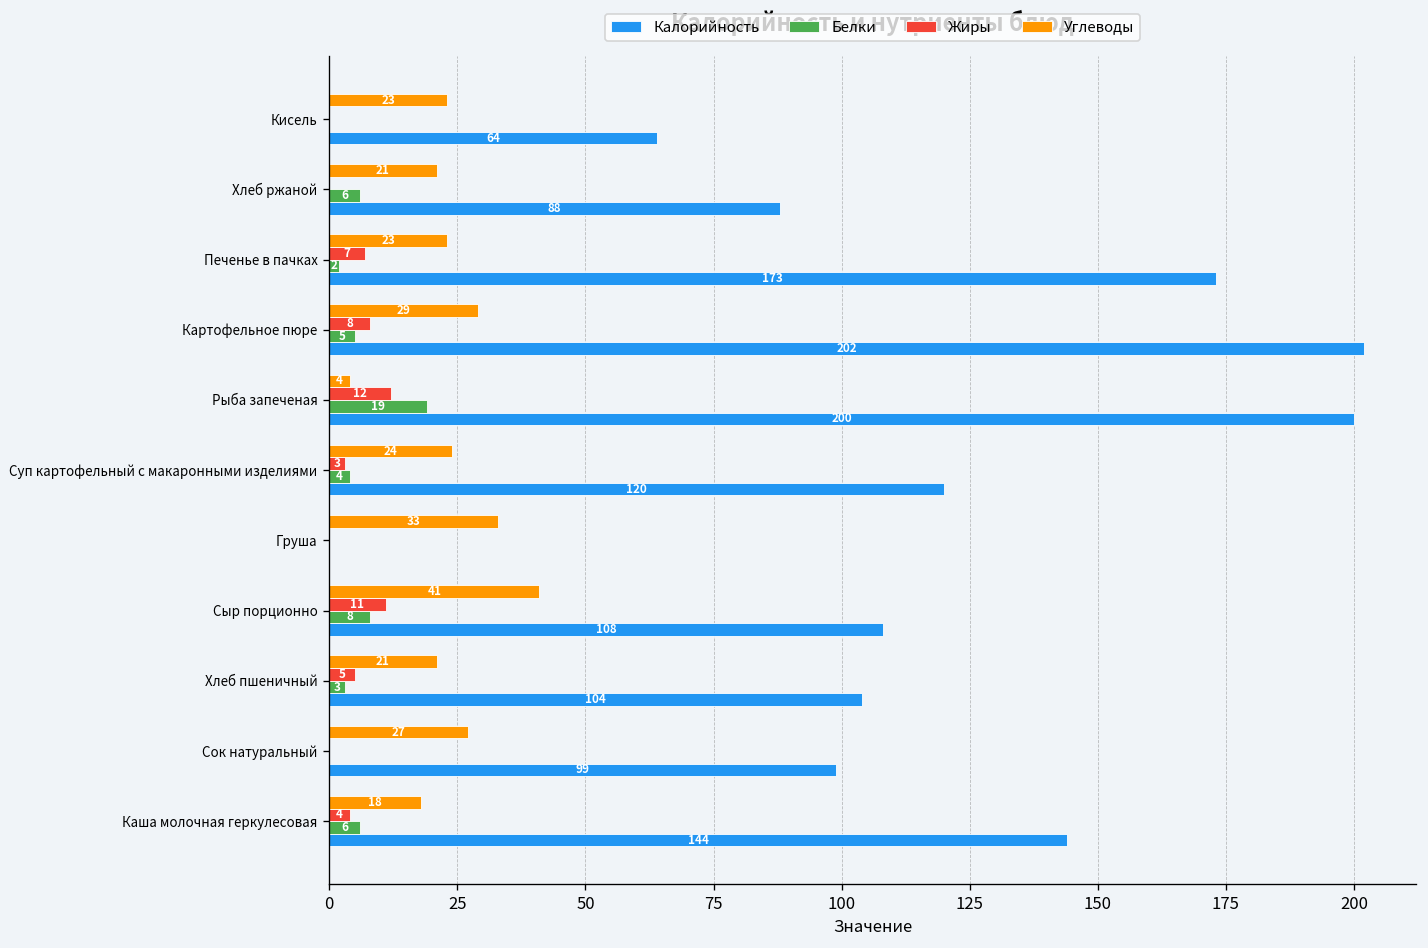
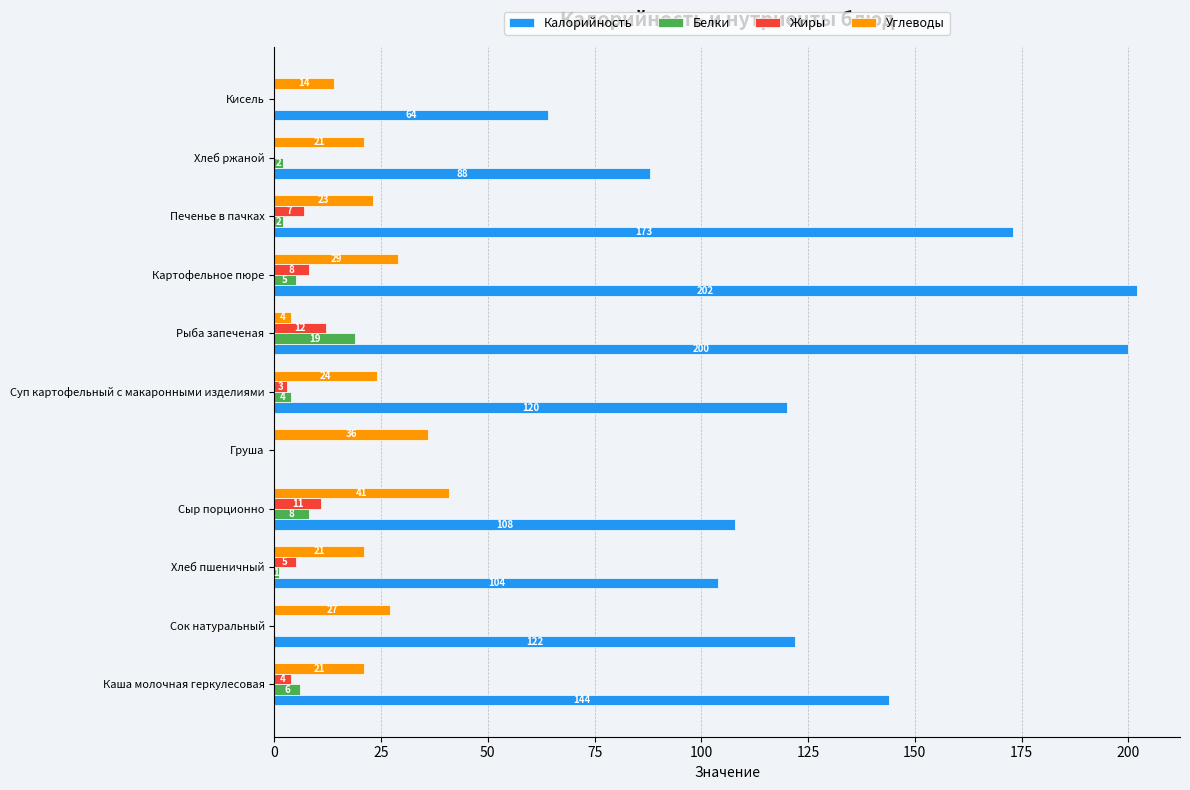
  {
    "Калорийность": {
      "Кисель": 64,
      "Хлеб ржаной": 88,
      "Печенье в пачках": 173,
      "Картофельное пюре": 202,
      "Рыба запеченая": 200,
      "Суп картофельный с макаронными изделиями": 120,
      "Сыр порционно": 108,
      "Хлеб пшеничный": 104,
-     "Сок натуральный": 99,
+     "Сок натуральный": 122,
      "Каша молочная геркулесовая": 144
    },
    "Белки": {
-     "Хлеб ржаной": 6,
+     "Хлеб ржаной": 2,
      "Печенье в пачках": 2,
      "Картофельное пюре": 5,
      "Рыба запеченая": 19,
      "Суп картофельный с макаронными изделиями": 4,
      "Сыр порционно": 8,
-     "Хлеб пшеничный": 3,
+     "Хлеб пшеничный": 1,
      "Каша молочная геркулесовая": 6
    },
    "Жиры": {
      "Печенье в пачках": 7,
      "Картофельное пюре": 8,
      "Рыба запеченая": 12,
      "Суп картофельный с макаронными изделиями": 3,
      "Сыр порционно": 11,
      "Хлеб пшеничный": 5,
      "Каша молочная геркулесовая": 4
    },
    "Углеводы": {
-     "Кисель": 23,
+     "Кисель": 14,
      "Хлеб ржаной": 21,
      "Печенье в пачках": 23,
      "Картофельное пюре": 29,
      "Рыба запеченая": 4,
      "Суп картофельный с макаронными изделиями": 24,
-     "Груша": 33,
+     "Груша": 36,
      "Сыр порционно": 41,
      "Хлеб пшеничный": 21,
      "Сок натуральный": 27,
-     "Каша молочная геркулесовая": 18
+     "Каша молочная геркулесовая": 21
    }
  }
